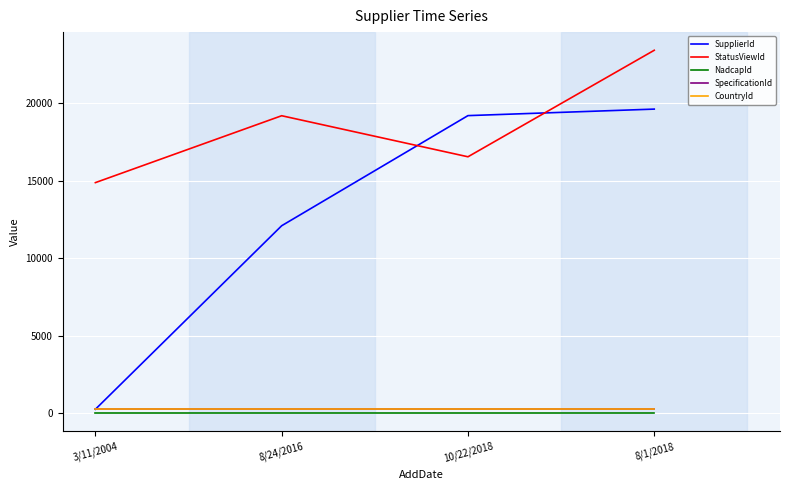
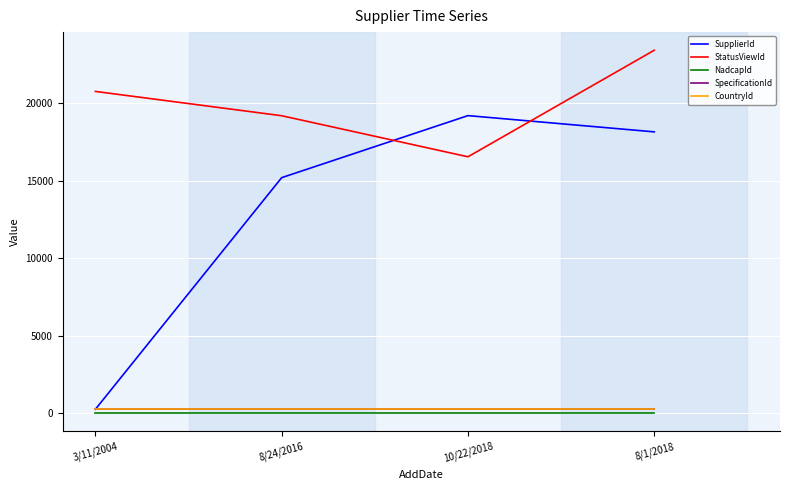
  {
    "SupplierId": {
-     "8/24/2016": 12100,
+     "8/24/2016": 15200,
      "10/22/2018": 19200,
-     "8/1/2018": 19600
+     "8/1/2018": 18100
    },
    "StatusViewId": {
-     "3/11/2004": 14900,
+     "3/11/2004": 20700,
      "8/24/2016": 19200,
      "10/22/2018": 16500,
      "8/1/2018": 23400
    },
    "NadcapId": {
      "3/11/2004": 0,
      "8/24/2016": 0,
      "10/22/2018": 0,
      "8/1/2018": 0
    },
    "CountryId": {
      "8/24/2016": 300,
      "10/22/2018": 300,
      "8/1/2018": 300
    }
  }
